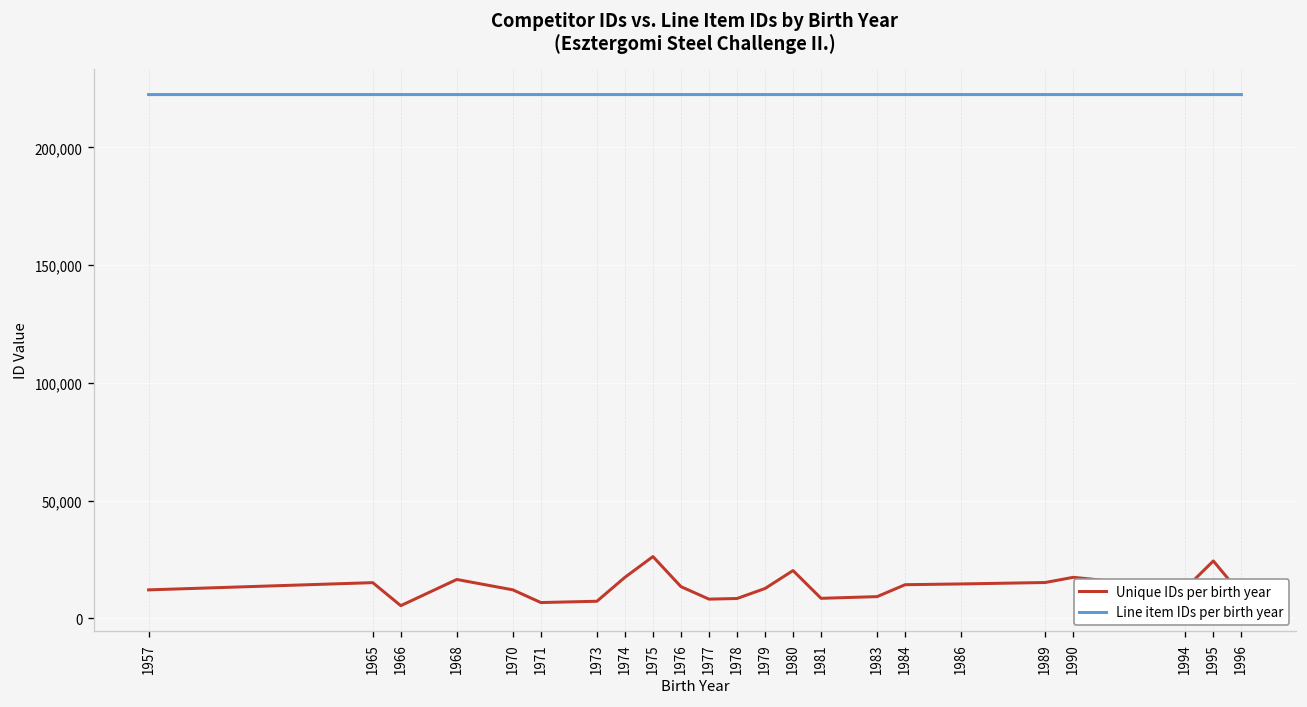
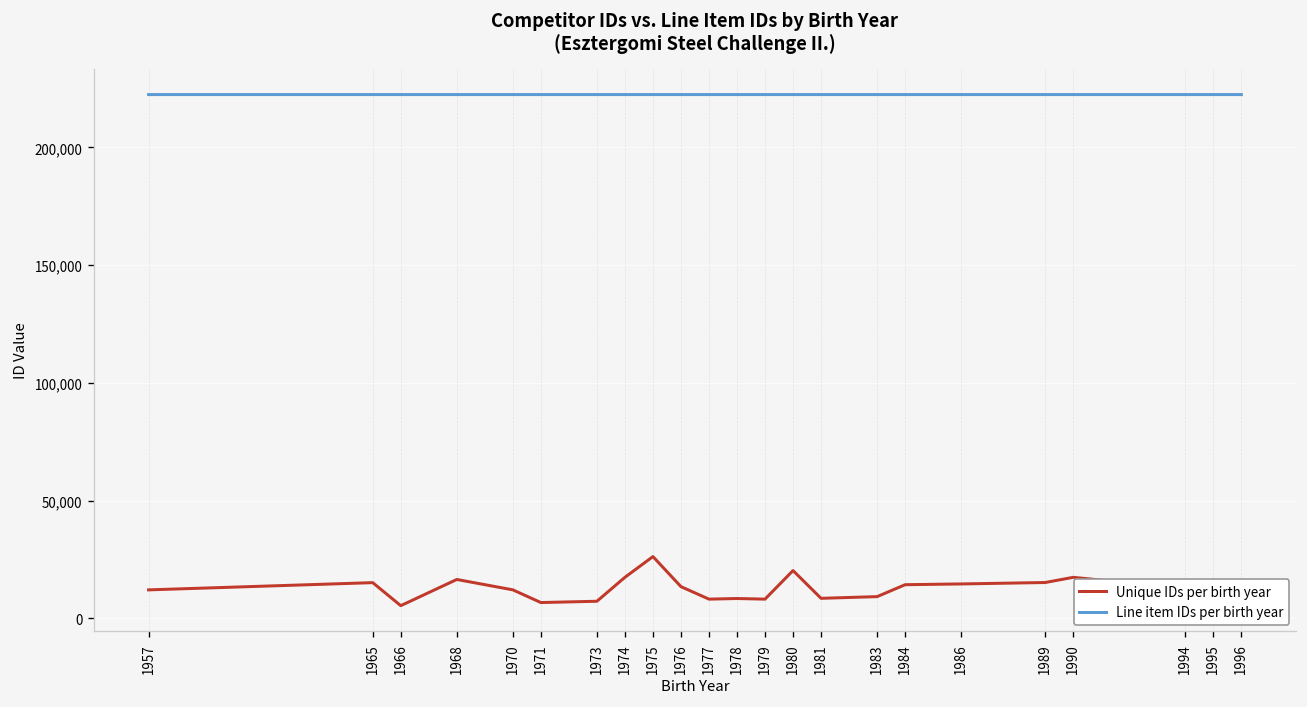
  {
    "Unique IDs per birth year": {
      "1957": "12,000",
      "1965": "15,000",
      "1966": "5,000",
      "1968": "17,000",
      "1970": "12,000",
      "1971": "7,000",
      "1973": "7,000",
      "1974": "17,000",
      "1975": "26,000",
      "1976": "13,000",
      "1977": "8,000",
      "1978": "8,000",
-     "1979": "13,000",
+     "1979": "8,000",
      "1980": "20,000",
      "1981": "9,000",
      "1983": "9,000",
      "1984": "14,000",
      "1986": "15,000",
      "1989": "15,000",
      "1990": "17,000",
-     "1995": "24,000"
+     "1995": "16,000"
    },
    "Line item IDs per birth year": {
      "1957": "222,000",
      "1965": "222,000",
      "1966": "222,000",
      "1968": "222,000",
      "1970": "222,000",
      "1971": "222,000",
      "1973": "222,000",
      "1974": "222,000",
      "1975": "222,000",
      "1976": "222,000",
      "1977": "222,000",
      "1978": "222,000",
      "1979": "222,000",
      "1980": "222,000",
      "1981": "222,000",
      "1983": "222,000",
      "1984": "222,000",
      "1986": "222,000",
      "1989": "222,000",
      "1990": "222,000",
      "1994": "222,000",
      "1995": "222,000",
      "1996": "222,000"
    }
  }
